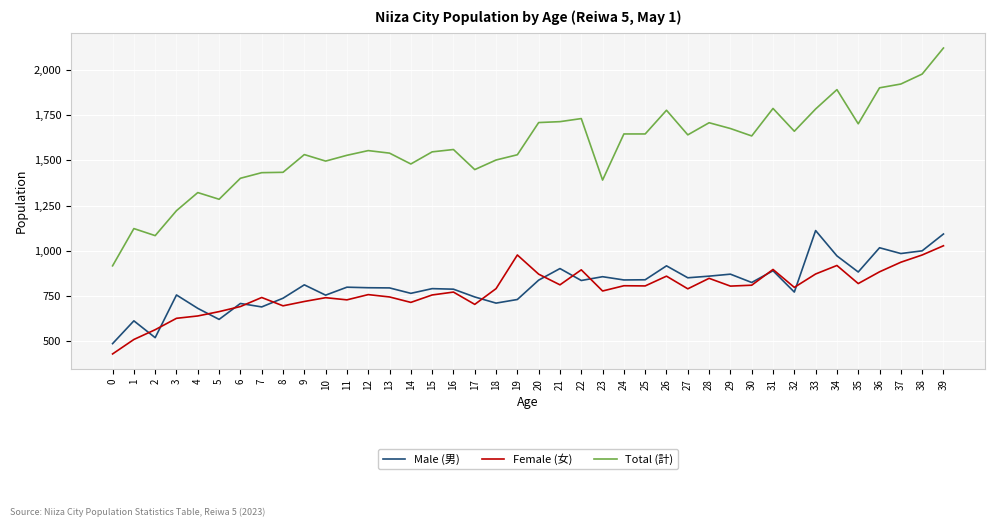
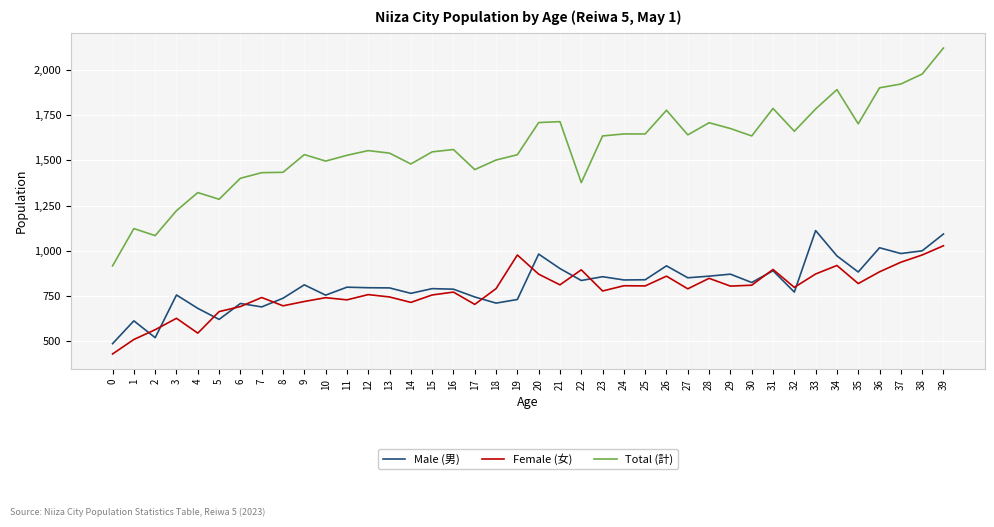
  {
    "Male (男)": {
      "0": "490",
      "1": "610",
      "2": "520",
      "3": "760",
      "4": "680",
      "5": "620",
      "6": "710",
      "7": "690",
      "8": "740",
      "9": "810",
      "11": "800",
      "12": "800",
      "13": "800",
      "14": "770",
      "15": "790",
      "16": "790",
      "17": "750",
      "18": "710",
      "19": "730",
-     "20": "840",
+     "20": "980",
      "21": "900",
      "22": "840",
      "23": "860",
      "24": "840",
      "25": "840",
      "26": "920",
      "27": "850",
      "29": "870",
      "30": "830",
      "32": "770",
      "33": "1,110",
      "34": "970",
      "35": "880",
      "36": "1,020",
      "37": "990",
      "38": "1,000",
      "39": "1,090"
    },
    "Female (女)": {
      "0": "430",
      "1": "510",
      "2": "560",
      "3": "630",
-     "4": "640",
+     "4": "550",
      "5": "660",
      "6": "690",
      "7": "740",
      "8": "700",
      "9": "720",
      "11": "730",
      "12": "760",
      "13": "750",
      "14": "720",
      "15": "760",
      "16": "770",
      "17": "700",
      "18": "790",
      "19": "980",
      "20": "870",
      "21": "810",
      "22": "900",
      "23": "780",
      "24": "810",
      "25": "810",
      "26": "860",
      "27": "790",
      "29": "810",
      "30": "810",
      "32": "800",
      "33": "870",
      "34": "920",
      "35": "820",
      "36": "880",
      "37": "940",
      "38": "980",
      "39": "1,030"
    },
    "Total (計)": {
      "0": "920",
      "1": "1,120",
      "2": "1,080",
      "3": "1,220",
      "4": "1,320",
      "5": "1,290",
      "6": "1,400",
      "7": "1,430",
      "8": "1,430",
      "9": "1,530",
      "10": "1,500",
      "11": "1,530",
      "12": "1,550",
      "13": "1,540",
      "14": "1,480",
      "15": "1,550",
      "16": "1,560",
      "17": "1,450",
      "18": "1,500",
      "19": "1,530",
      "20": "1,710",
      "21": "1,710",
-     "22": "1,730",
-     "23": "1,390",
+     "22": "1,380",
+     "23": "1,640",
      "24": "1,650",
      "25": "1,650",
      "26": "1,780",
      "27": "1,640",
      "28": "1,710",
      "29": "1,680",
      "30": "1,640",
      "31": "1,790",
      "32": "1,660",
      "33": "1,780",
      "34": "1,890",
      "35": "1,700",
      "36": "1,900",
      "37": "1,920",
      "38": "1,980",
      "39": "2,120"
    }
  }
